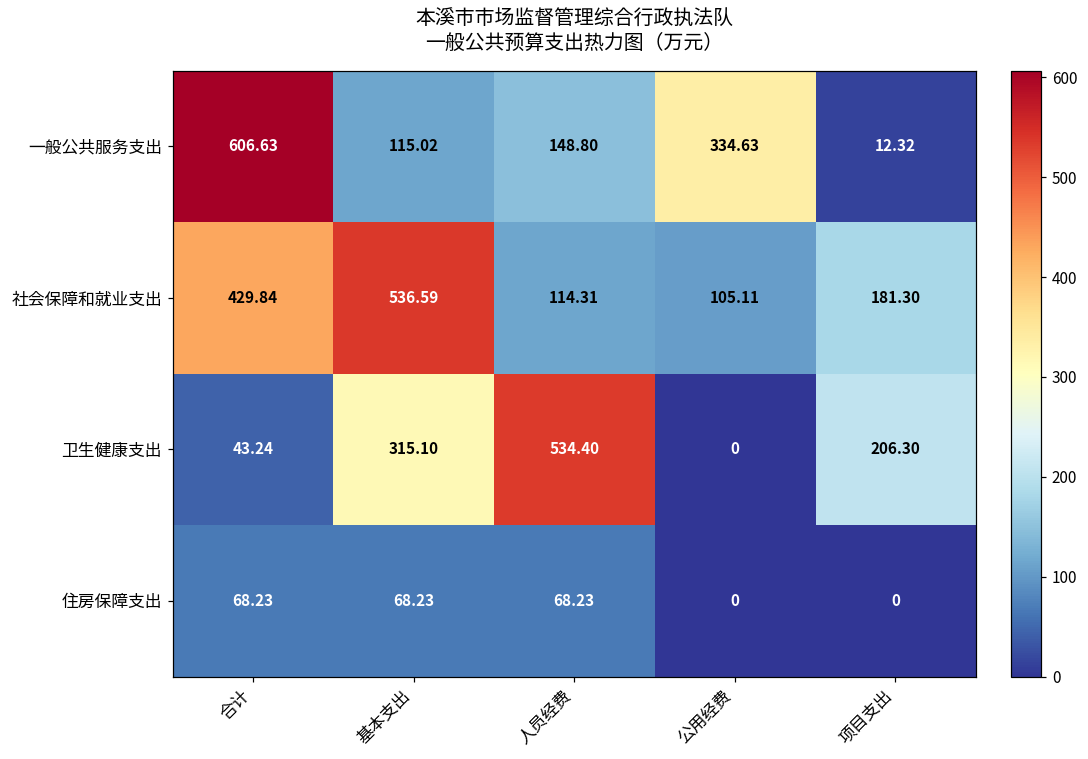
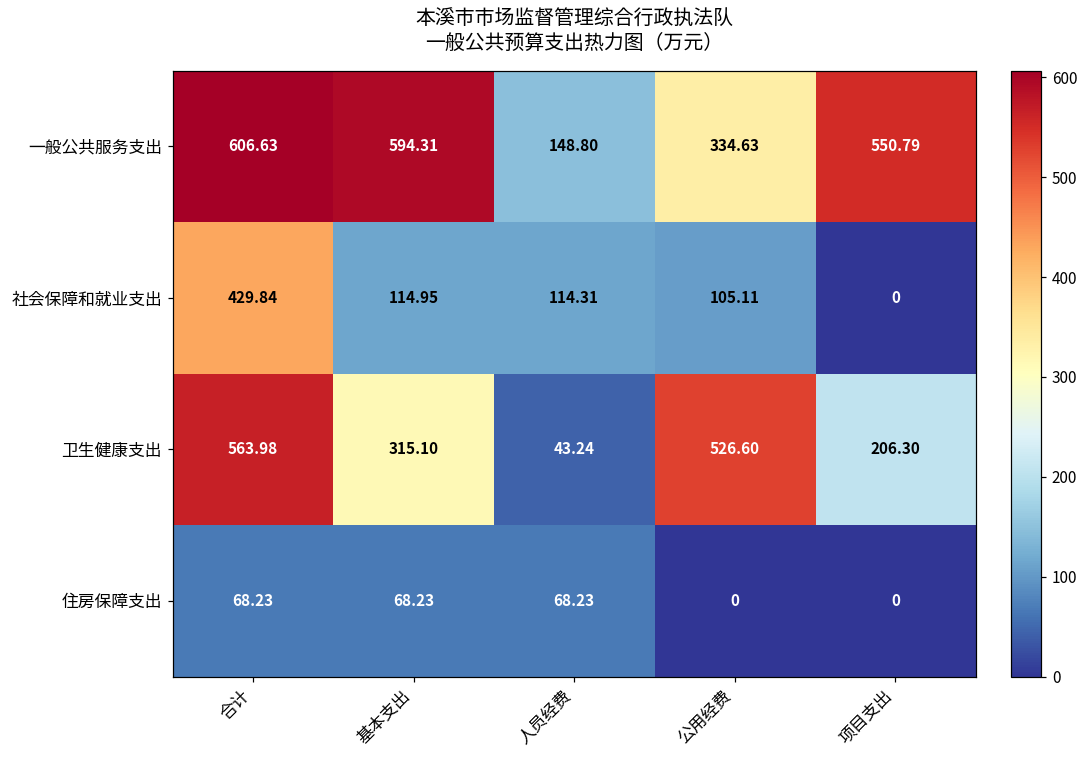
  {
    "一般公共服务支出": {
      "合计": 606.63,
-     "基本支出": 115.02,
+     "基本支出": 594.31,
      "人员经费": 148.80,
      "公用经费": 334.63,
-     "项目支出": 12.32
+     "项目支出": 550.79
    },
    "社会保障和就业支出": {
      "合计": 429.84,
-     "基本支出": 536.59,
+     "基本支出": 114.95,
      "人员经费": 114.31,
      "公用经费": 105.11,
-     "项目支出": 181.30
+     "项目支出": 0
    },
    "卫生健康支出": {
-     "合计": 43.24,
+     "合计": 563.98,
      "基本支出": 315.10,
-     "人员经费": 534.40,
-     "公用经费": 0,
+     "人员经费": 43.24,
+     "公用经费": 526.60,
      "项目支出": 206.30
    },
    "住房保障支出": {
      "合计": 68.23,
      "基本支出": 68.23,
      "人员经费": 68.23,
      "公用经费": 0,
      "项目支出": 0
    }
  }
